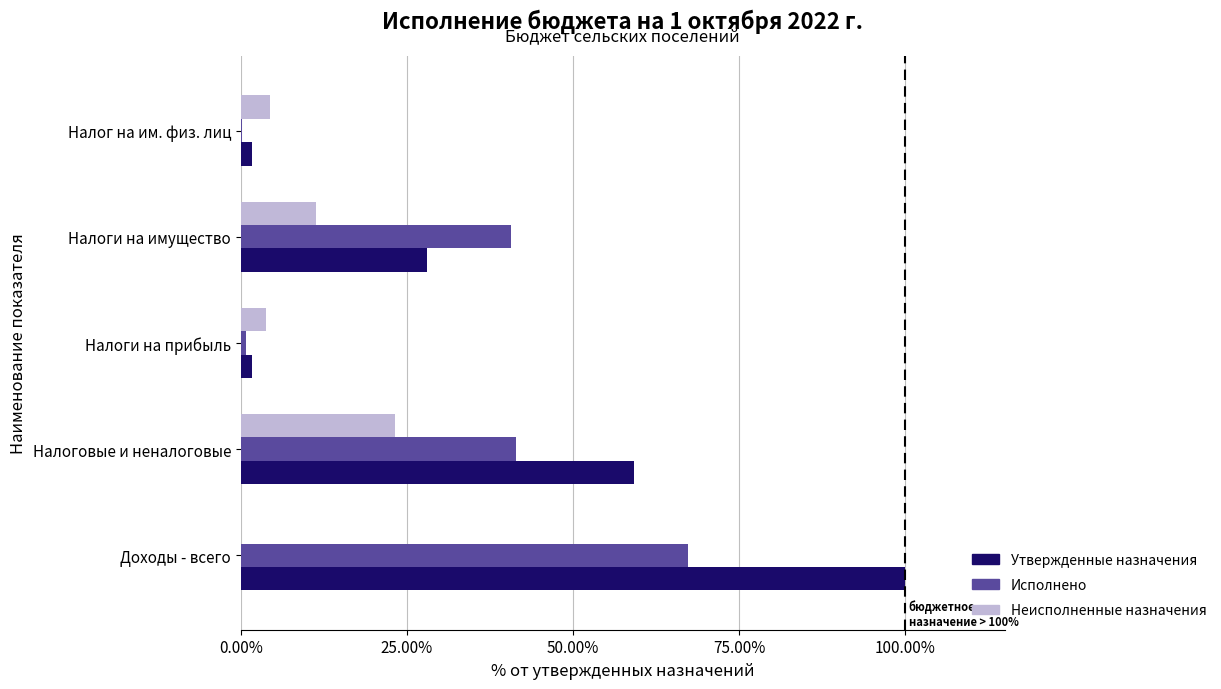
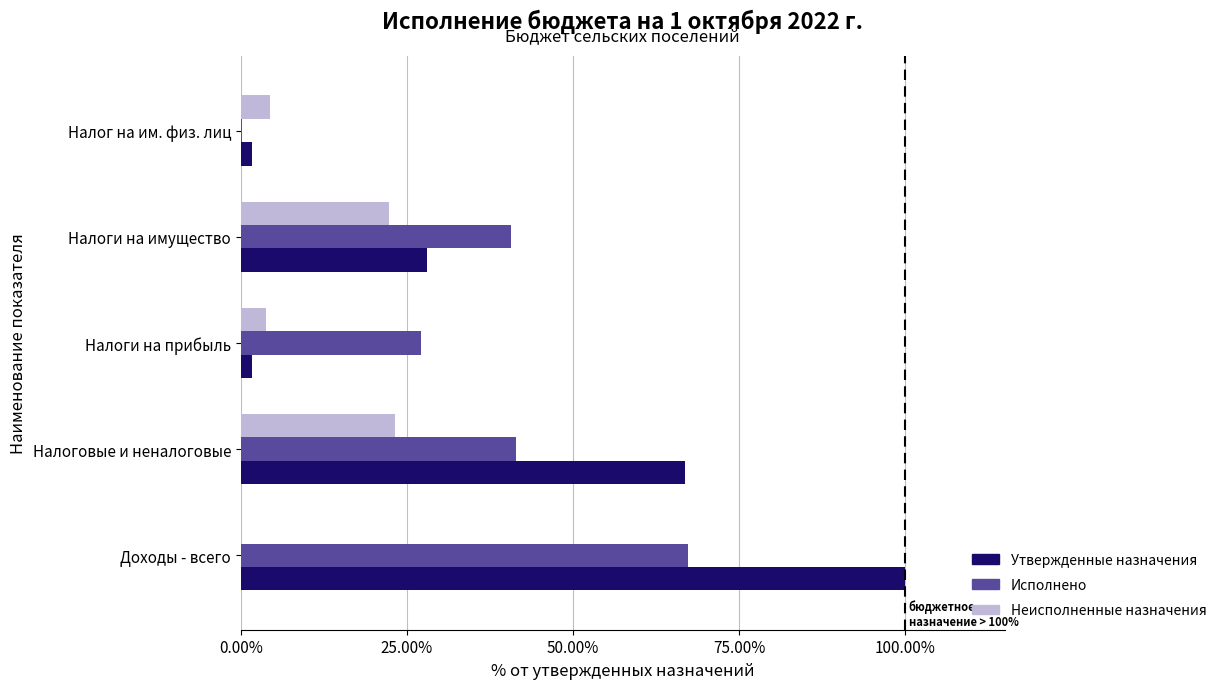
  {
    "Утвержденные назначения": {
      "Налог на им. физ. лиц": "2%",
      "Налоги на имущество": "28%",
      "Налоги на прибыль": "2%",
-     "Налоговые и неналоговые": "59%"
+     "Налоговые и неналоговые": "67%"
    },
    "Исполнено": {
      "Налоги на имущество": "41%",
-     "Налоги на прибыль": "1%",
+     "Налоги на прибыль": "27%",
      "Налоговые и неналоговые": "41%",
      "Доходы - всего": "67%"
    },
    "Неисполненные назначения": {
      "Налог на им. физ. лиц": "4%",
-     "Налоги на имущество": "11%",
+     "Налоги на имущество": "22%",
      "Налоги на прибыль": "4%",
      "Налоговые и неналоговые": "23%",
      "Доходы - всего": "0%"
    }
  }
